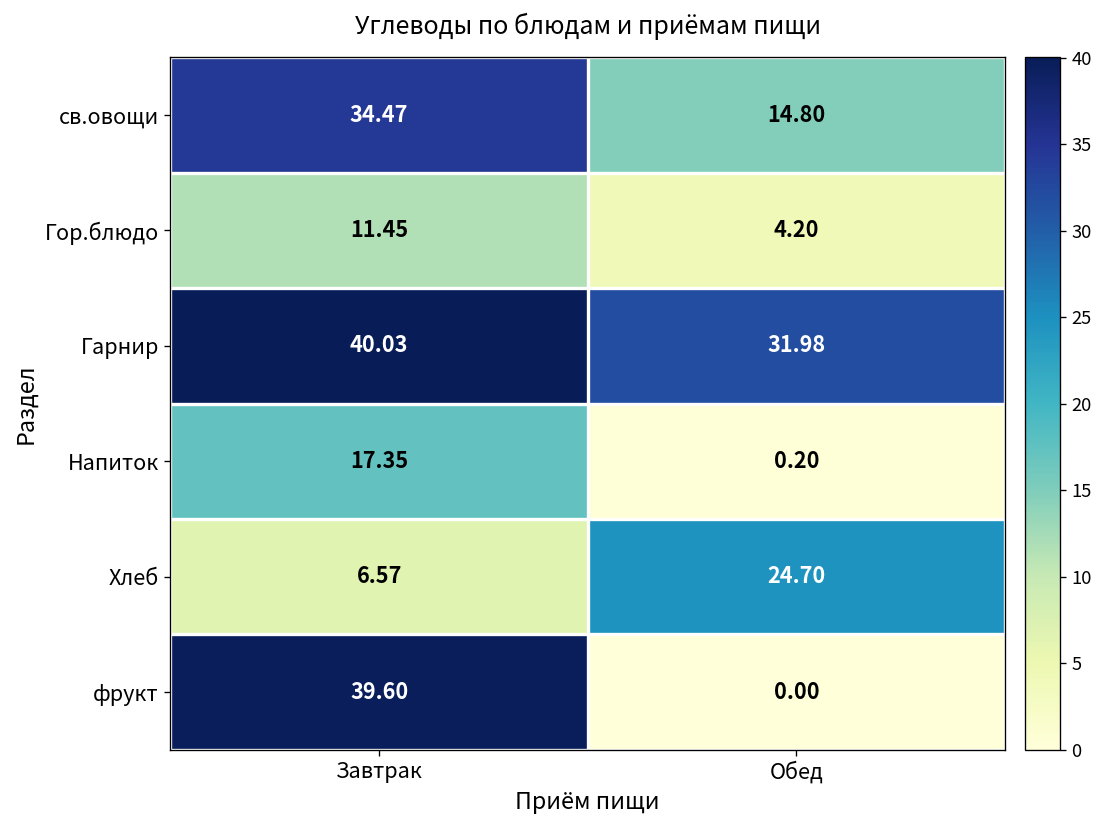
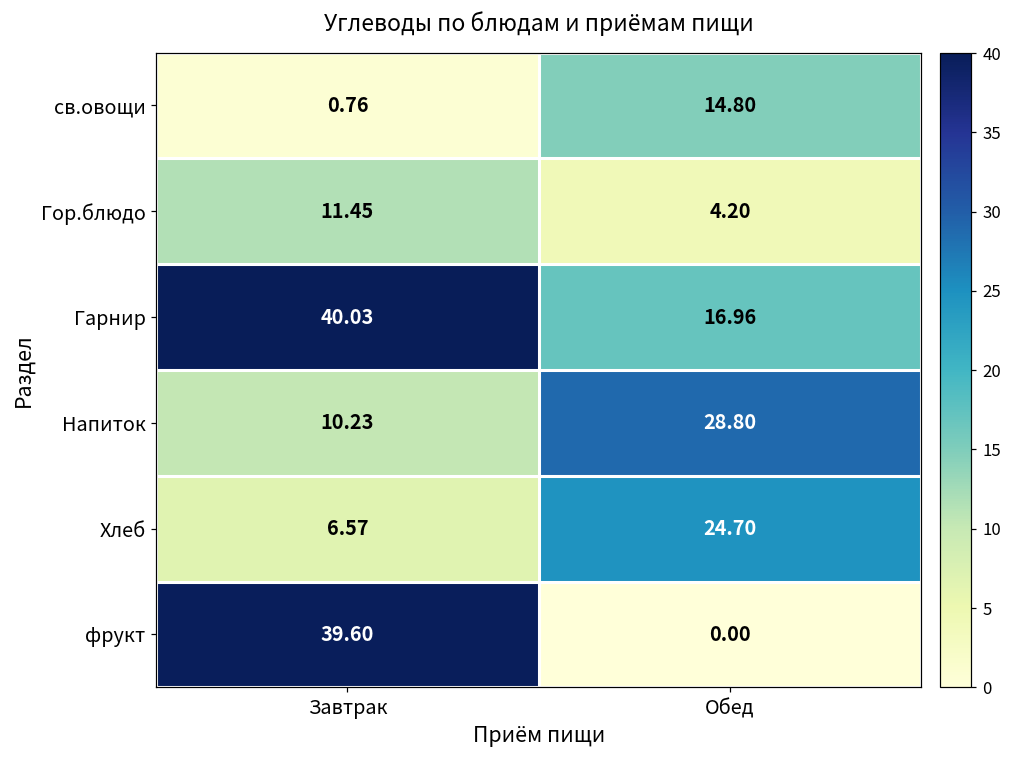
  {
    "св.овощи": {
-     "Завтрак": 34.47,
+     "Завтрак": 0.76,
      "Обед": 14.80
    },
    "Гор.блюдо": {
      "Завтрак": 11.45,
      "Обед": 4.20
    },
    "Гарнир": {
      "Завтрак": 40.03,
-     "Обед": 31.98
+     "Обед": 16.96
    },
    "Напиток": {
-     "Завтрак": 17.35,
-     "Обед": 0.20
+     "Завтрак": 10.23,
+     "Обед": 28.80
    },
    "Хлеб": {
      "Завтрак": 6.57,
      "Обед": 24.70
    },
    "фрукт": {
      "Завтрак": 39.60,
      "Обед": 0.00
    }
  }
